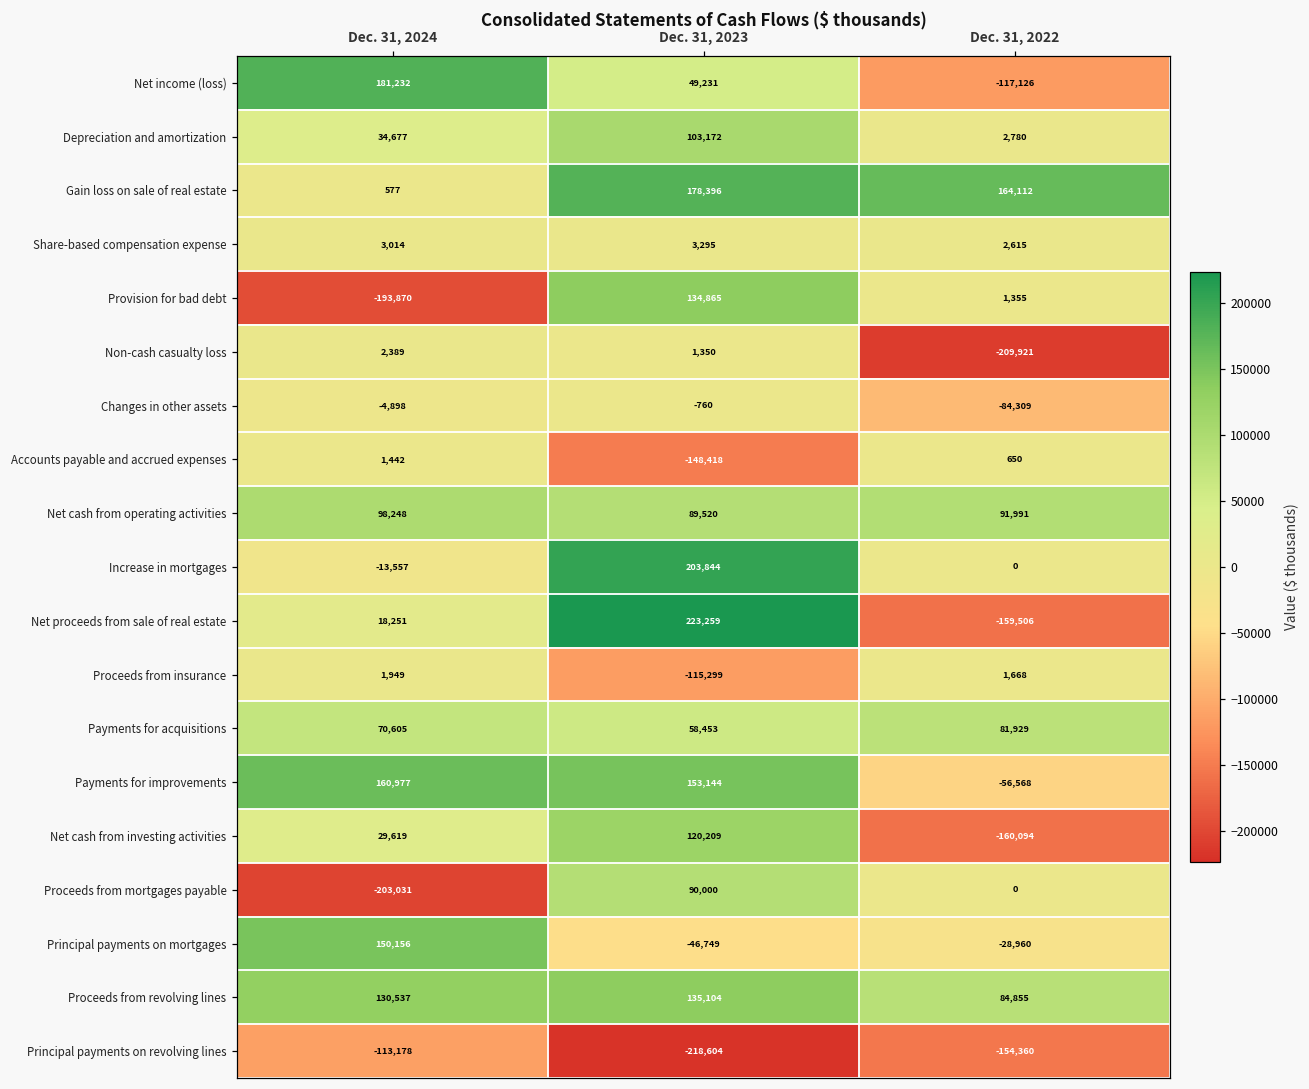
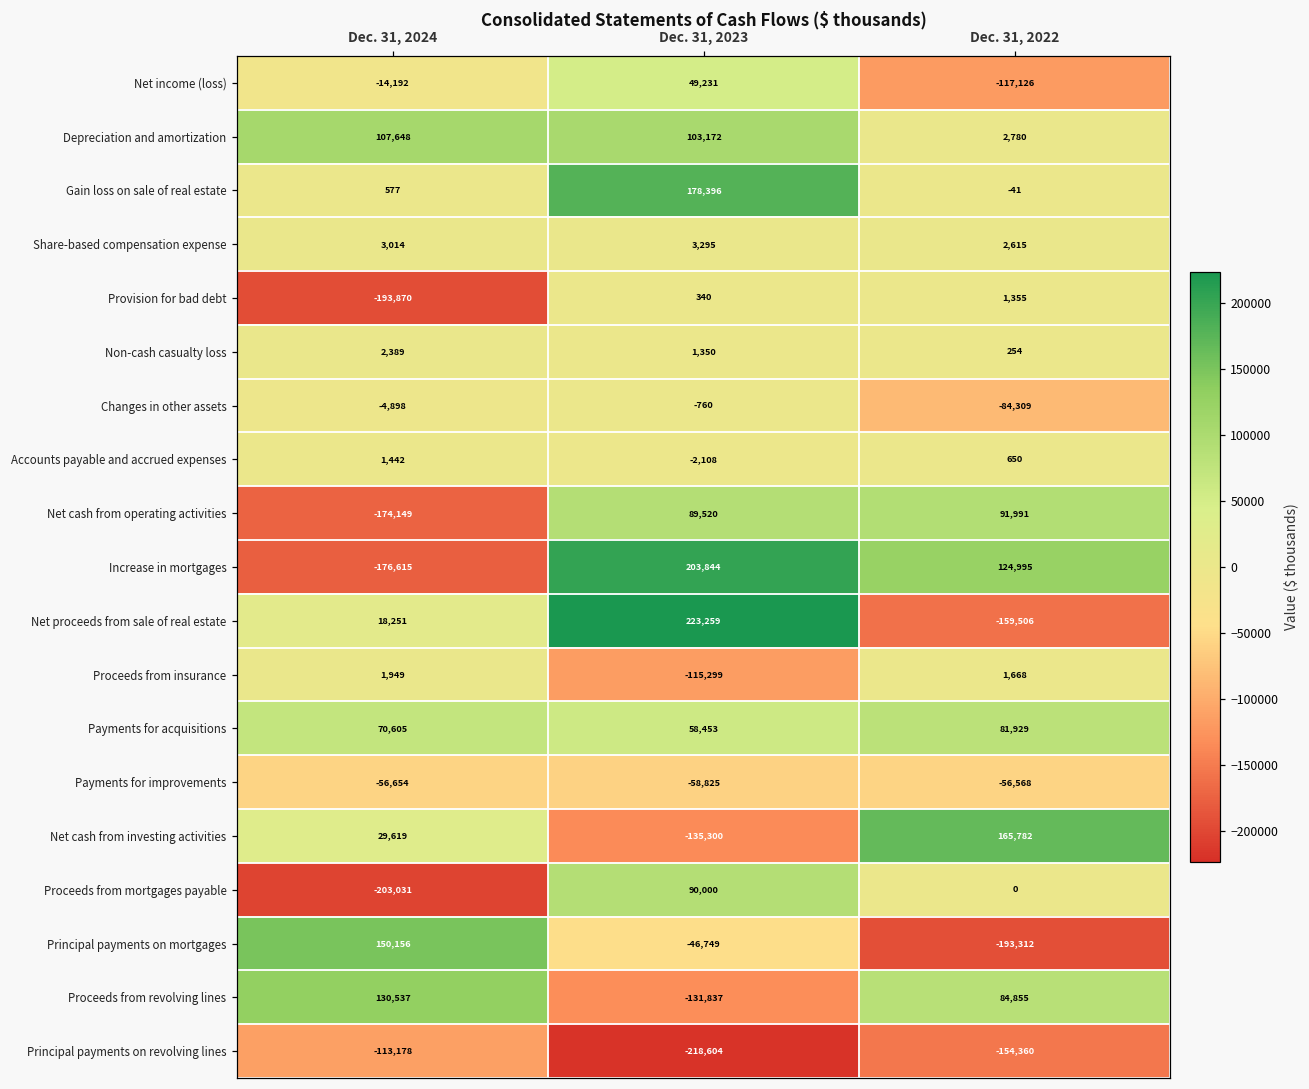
  {
    "Net income (loss)": {
-     "Dec. 31, 2024": "181,232",
+     "Dec. 31, 2024": "-14,192",
      "Dec. 31, 2023": "49,231",
      "Dec. 31, 2022": "-117,126"
    },
    "Depreciation and amortization": {
-     "Dec. 31, 2024": "34,677",
+     "Dec. 31, 2024": "107,648",
      "Dec. 31, 2023": "103,172",
      "Dec. 31, 2022": "2,780"
    },
    "Gain loss on sale of real estate": {
      "Dec. 31, 2024": "577",
      "Dec. 31, 2023": "178,396",
-     "Dec. 31, 2022": "164,112"
+     "Dec. 31, 2022": "-41"
    },
    "Share-based compensation expense": {
      "Dec. 31, 2024": "3,014",
      "Dec. 31, 2023": "3,295",
      "Dec. 31, 2022": "2,615"
    },
    "Provision for bad debt": {
      "Dec. 31, 2024": "-193,870",
-     "Dec. 31, 2023": "134,865",
+     "Dec. 31, 2023": "340",
      "Dec. 31, 2022": "1,355"
    },
    "Non-cash casualty loss": {
      "Dec. 31, 2024": "2,389",
      "Dec. 31, 2023": "1,350",
-     "Dec. 31, 2022": "-209,921"
+     "Dec. 31, 2022": "254"
    },
    "Changes in other assets": {
      "Dec. 31, 2024": "-4,898",
      "Dec. 31, 2023": "-760",
      "Dec. 31, 2022": "-84,309"
    },
    "Accounts payable and accrued expenses": {
      "Dec. 31, 2024": "1,442",
-     "Dec. 31, 2023": "-148,418",
+     "Dec. 31, 2023": "-2,108",
      "Dec. 31, 2022": "650"
    },
    "Net cash from operating activities": {
-     "Dec. 31, 2024": "98,248",
+     "Dec. 31, 2024": "-174,149",
      "Dec. 31, 2023": "89,520",
      "Dec. 31, 2022": "91,991"
    },
    "Increase in mortgages": {
-     "Dec. 31, 2024": "-13,557",
+     "Dec. 31, 2024": "-176,615",
      "Dec. 31, 2023": "203,844",
-     "Dec. 31, 2022": "0"
+     "Dec. 31, 2022": "124,995"
    },
    "Net proceeds from sale of real estate": {
      "Dec. 31, 2024": "18,251",
      "Dec. 31, 2023": "223,259",
      "Dec. 31, 2022": "-159,506"
    },
    "Proceeds from insurance": {
      "Dec. 31, 2024": "1,949",
      "Dec. 31, 2023": "-115,299",
      "Dec. 31, 2022": "1,668"
    },
    "Payments for acquisitions": {
      "Dec. 31, 2024": "70,605",
      "Dec. 31, 2023": "58,453",
      "Dec. 31, 2022": "81,929"
    },
    "Payments for improvements": {
-     "Dec. 31, 2024": "160,977",
-     "Dec. 31, 2023": "153,144",
+     "Dec. 31, 2024": "-56,654",
+     "Dec. 31, 2023": "-58,825",
      "Dec. 31, 2022": "-56,568"
    },
    "Net cash from investing activities": {
      "Dec. 31, 2024": "29,619",
-     "Dec. 31, 2023": "120,209",
-     "Dec. 31, 2022": "-160,094"
+     "Dec. 31, 2023": "-135,300",
+     "Dec. 31, 2022": "165,782"
    },
    "Proceeds from mortgages payable": {
      "Dec. 31, 2024": "-203,031",
      "Dec. 31, 2023": "90,000",
      "Dec. 31, 2022": "0"
    },
    "Principal payments on mortgages": {
      "Dec. 31, 2024": "150,156",
      "Dec. 31, 2023": "-46,749",
-     "Dec. 31, 2022": "-28,960"
+     "Dec. 31, 2022": "-193,312"
    },
    "Proceeds from revolving lines": {
      "Dec. 31, 2024": "130,537",
-     "Dec. 31, 2023": "135,104",
+     "Dec. 31, 2023": "-131,837",
      "Dec. 31, 2022": "84,855"
    },
    "Principal payments on revolving lines": {
      "Dec. 31, 2024": "-113,178",
      "Dec. 31, 2023": "-218,604",
      "Dec. 31, 2022": "-154,360"
    }
  }
